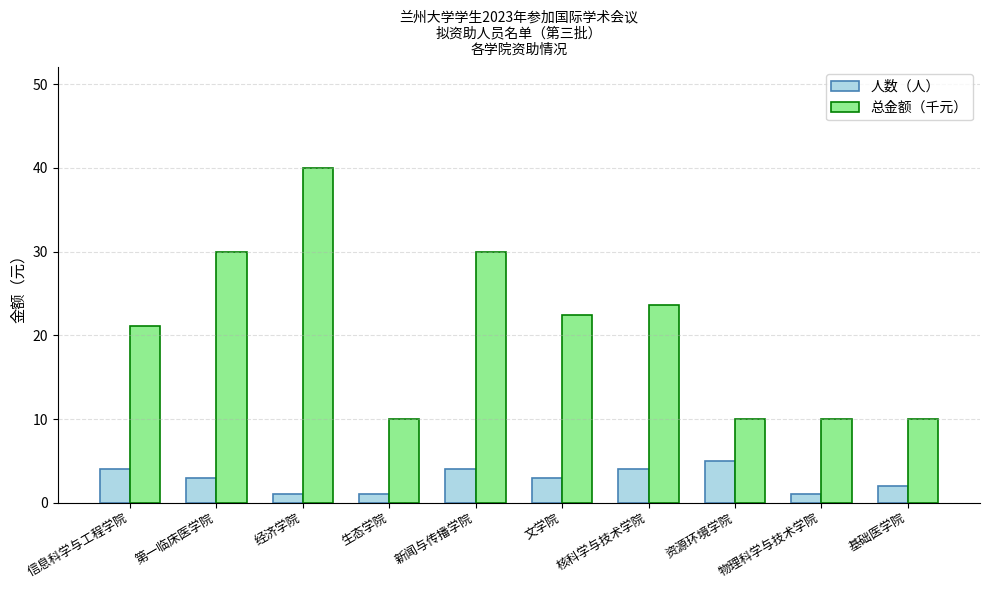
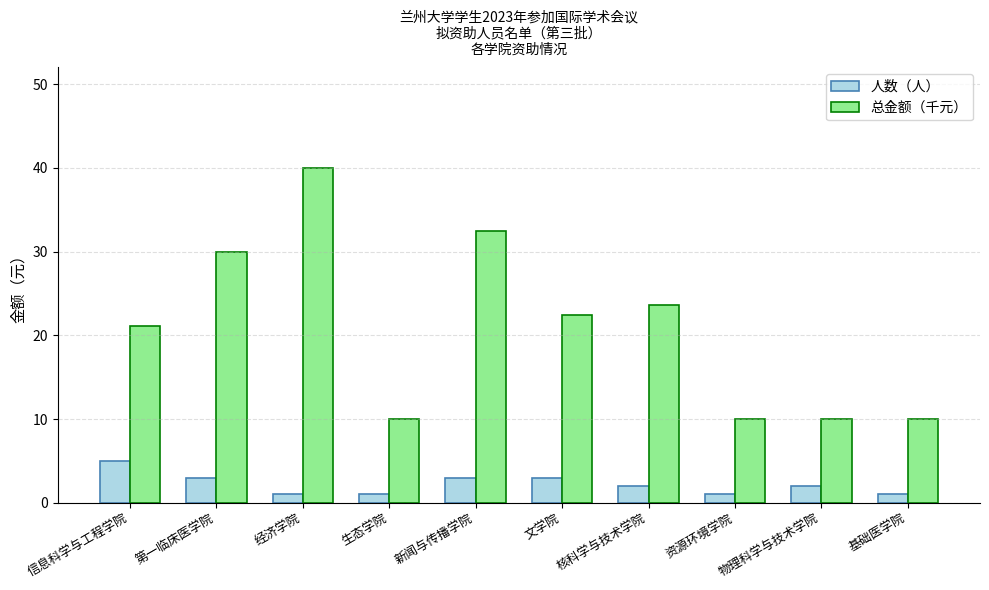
  {
    "人数（人）": {
-     "信息科学与工程学院": 4,
+     "信息科学与工程学院": 5,
      "第一临床医学院": 3,
      "经济学院": 1,
      "生态学院": 1,
-     "新闻与传播学院": 4,
+     "新闻与传播学院": 3,
      "文学院": 3,
-     "核科学与技术学院": 4,
-     "资源环境学院": 5,
-     "物理科学与技术学院": 1,
-     "基础医学院": 2
+     "核科学与技术学院": 2,
+     "资源环境学院": 1,
+     "物理科学与技术学院": 2,
+     "基础医学院": 1
    },
    "总金额（千元）": {
      "信息科学与工程学院": 21,
      "第一临床医学院": 30,
      "经济学院": 40,
      "生态学院": 10,
-     "新闻与传播学院": 30,
+     "新闻与传播学院": 32,
      "文学院": 22,
      "核科学与技术学院": 24,
      "资源环境学院": 10,
      "物理科学与技术学院": 10,
      "基础医学院": 10
    }
  }
